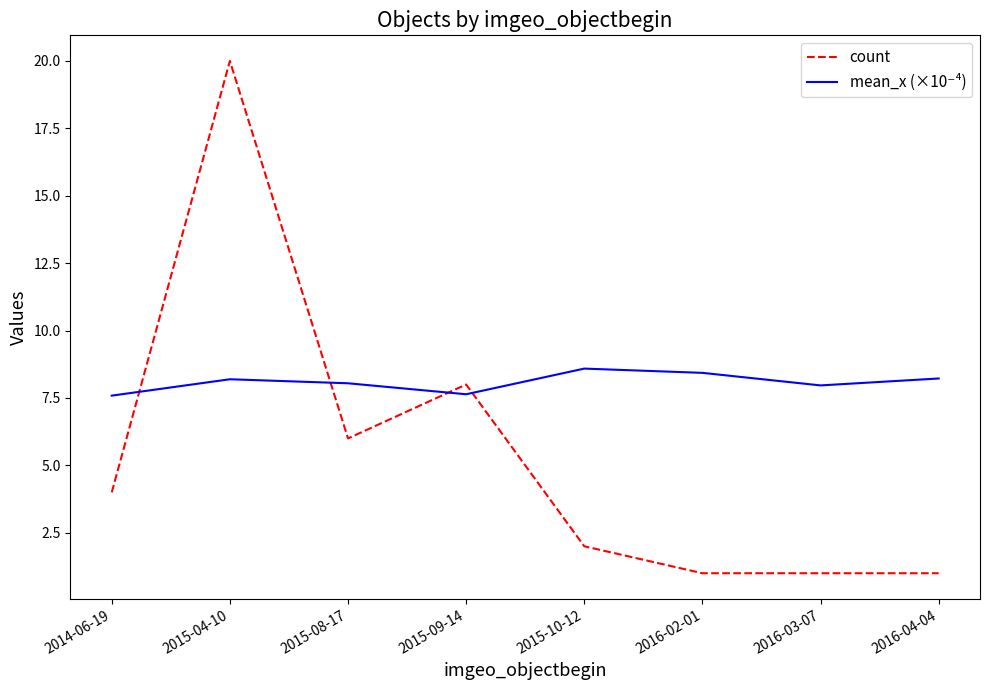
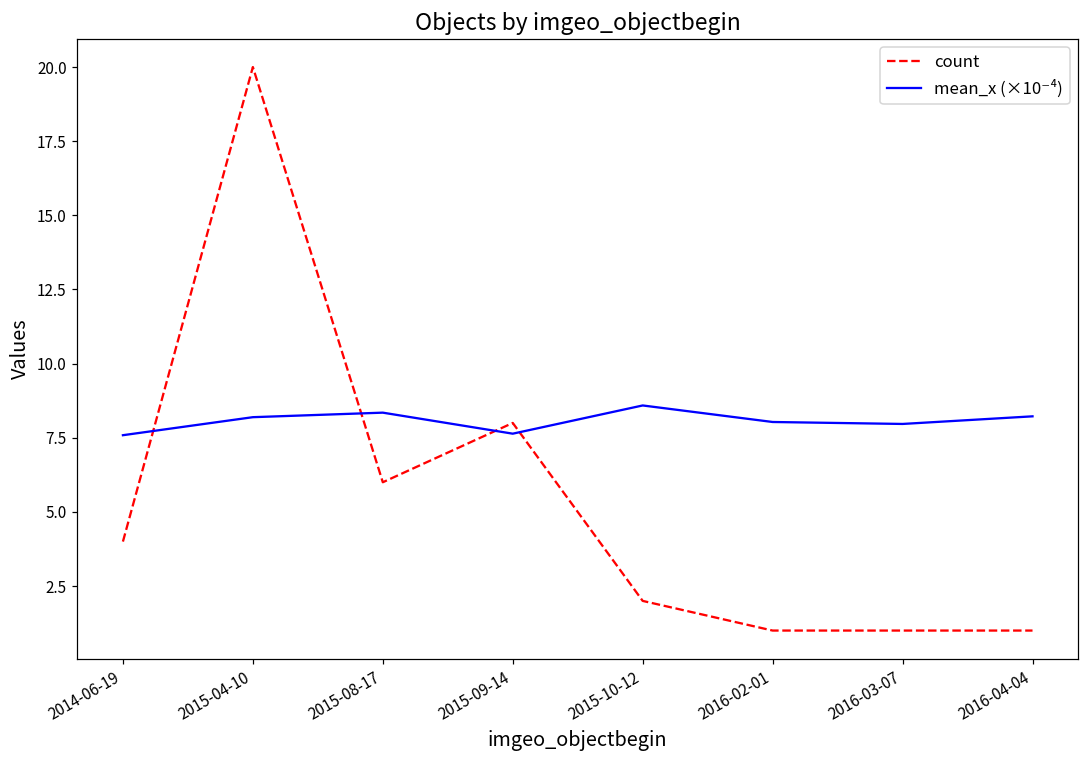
  {
    "count": {
      "2014-06-19": 4.0,
      "2015-04-10": 20.0,
      "2015-08-17": 6.0,
      "2015-09-14": 8.0,
      "2015-10-12": 2.0,
      "2016-02-01": 1.0,
      "2016-03-07": 1.0,
      "2016-04-04": 1.0
    },
    "mean_x (×10⁻⁴)": {
      "2014-06-19": 7.6,
      "2015-04-10": 8.2,
-     "2015-08-17": 8.0,
+     "2015-08-17": 8.3,
      "2015-09-14": 7.6,
      "2015-10-12": 8.6,
-     "2016-02-01": 8.4,
+     "2016-02-01": 8.0,
      "2016-03-07": 8.0,
      "2016-04-04": 8.2
    }
  }
